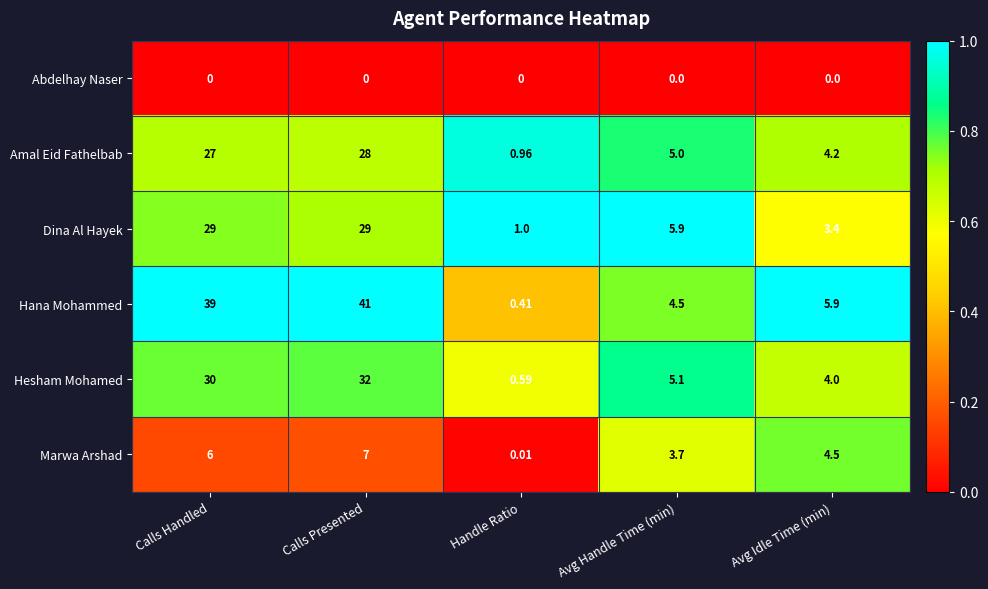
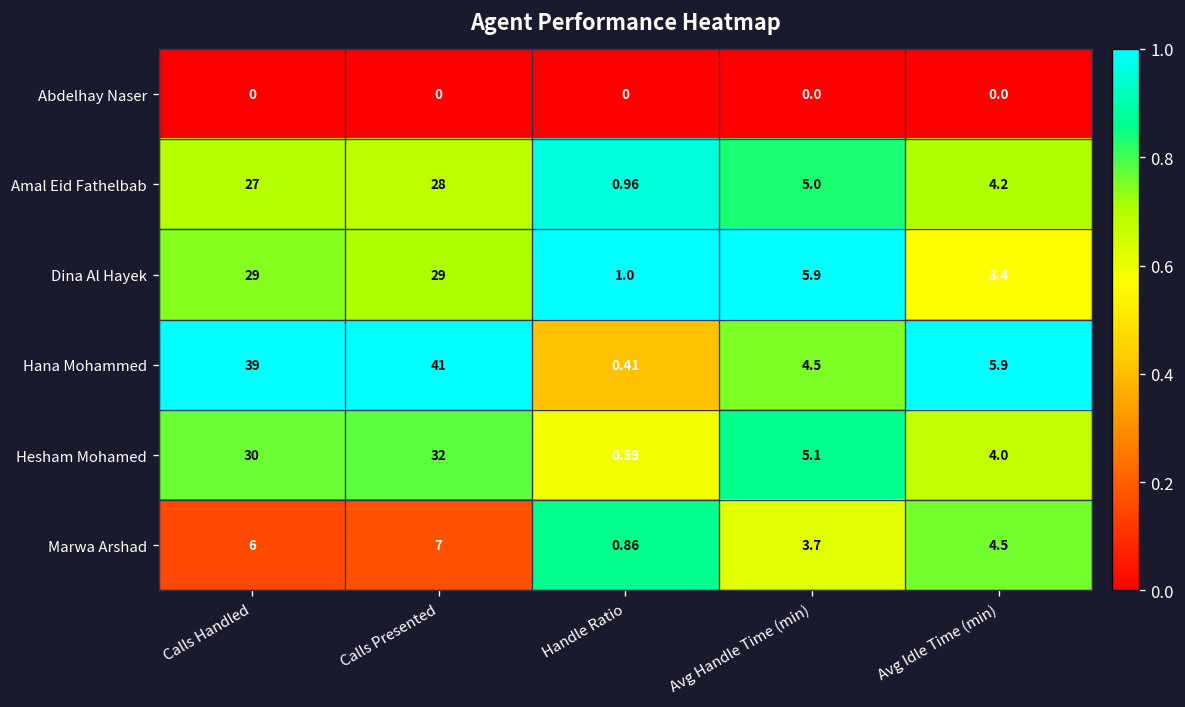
  {
    "Abdelhay Naser": {
      "Calls Handled": 0,
      "Calls Presented": 0,
      "Handle Ratio": 0,
      "Avg Handle Time (min)": 0.0,
      "Avg Idle Time (min)": 0.0
    },
    "Amal Eid Fathelbab": {
      "Calls Handled": 27,
      "Calls Presented": 28,
      "Handle Ratio": 0.96,
      "Avg Handle Time (min)": 5.0,
      "Avg Idle Time (min)": 4.2
    },
    "Dina Al Hayek": {
      "Calls Handled": 29,
      "Calls Presented": 29,
      "Handle Ratio": 1.0,
      "Avg Handle Time (min)": 5.9,
      "Avg Idle Time (min)": 3.4
    },
    "Hana Mohammed": {
      "Calls Handled": 39,
      "Calls Presented": 41,
      "Handle Ratio": 0.41,
      "Avg Handle Time (min)": 4.5,
      "Avg Idle Time (min)": 5.9
    },
    "Hesham Mohamed": {
      "Calls Handled": 30,
      "Calls Presented": 32,
      "Handle Ratio": 0.59,
      "Avg Handle Time (min)": 5.1,
      "Avg Idle Time (min)": 4.0
    },
    "Marwa Arshad": {
      "Calls Handled": 6,
      "Calls Presented": 7,
-     "Handle Ratio": 0.01,
+     "Handle Ratio": 0.86,
      "Avg Handle Time (min)": 3.7,
      "Avg Idle Time (min)": 4.5
    }
  }
